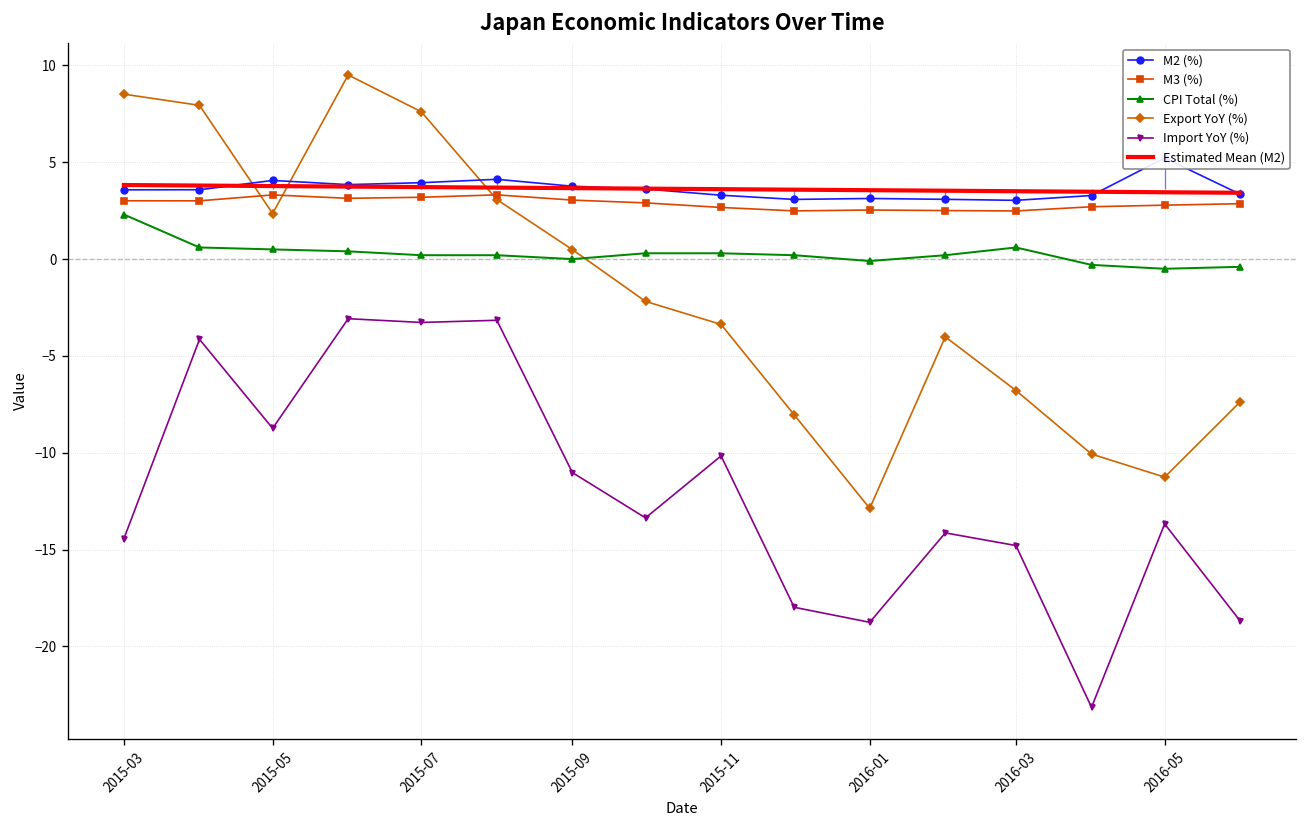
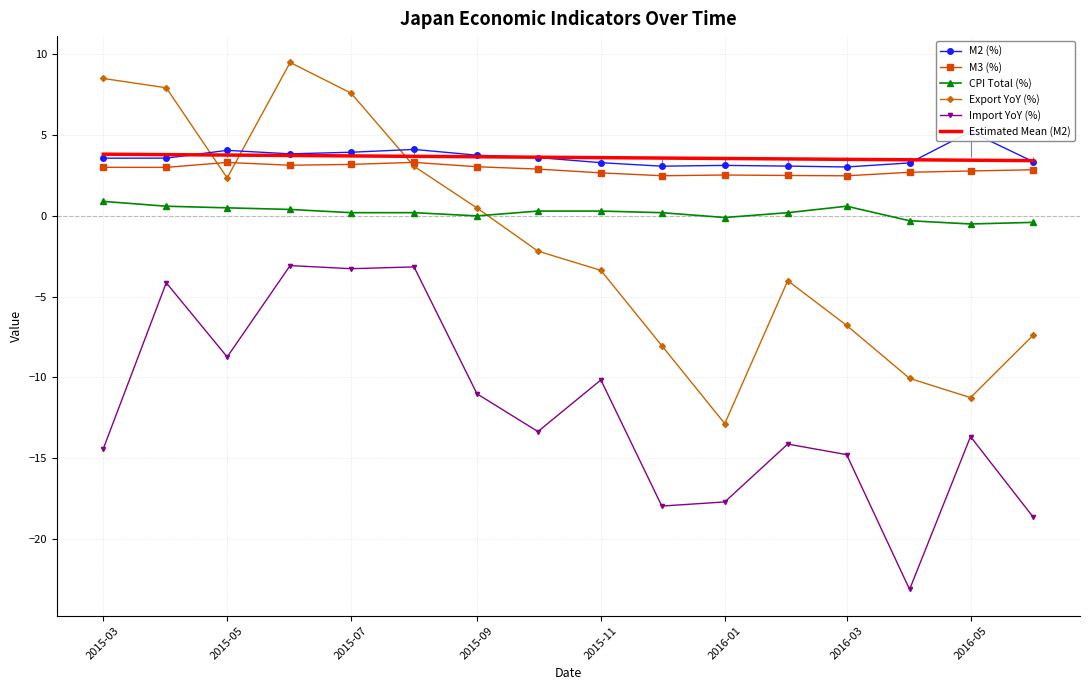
  {
    "M2 (%)": {
      "2015-03": 3.6,
      "2015-05": 4.1,
      "2015-07": 3.9,
      "2015-11": 3.3,
      "2016-01": 3.1,
      "2016-03": 3.0
    },
    "CPI Total (%)": {
-     "2015-03": 2.3,
+     "2015-03": 0.9,
      "2015-05": 0.5,
      "2015-07": 0.2,
      "2015-09": 0.0,
      "2015-11": 0.3,
      "2016-01": -0.1,
      "2016-03": 0.6,
      "2016-05": -0.5
    },
    "Import YoY (%)": {
      "2015-03": -14.4,
      "2015-05": -8.7,
      "2015-07": -3.3,
      "2015-09": -11.0,
      "2015-11": -10.2,
-     "2016-01": -18.8,
+     "2016-01": -17.7,
      "2016-03": -14.8,
      "2016-05": -13.7
    },
    "Estimated Mean (M2)": {
      "2015-03": 3.8,
      "2015-05": 3.8,
      "2015-07": 3.7,
      "2015-11": 3.6,
      "2016-01": 3.6,
      "2016-03": 3.5,
      "2016-05": 3.5
    }
  }
